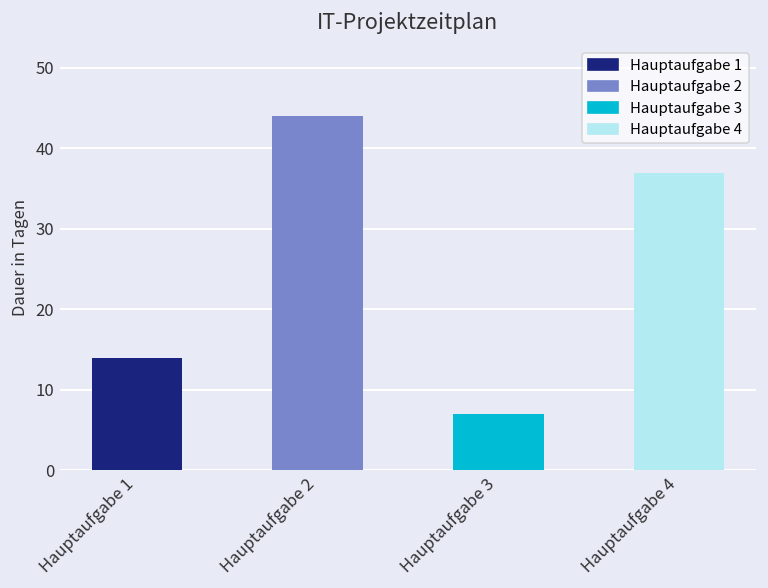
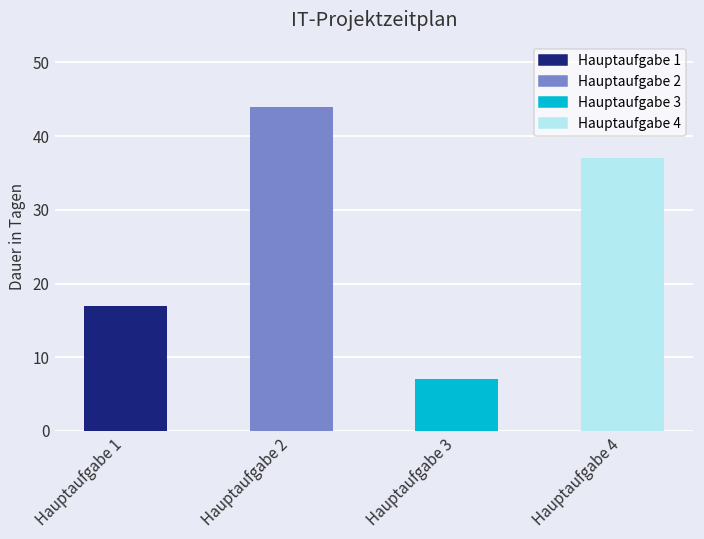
  {
-   "Hauptaufgabe 1": 14,
+   "Hauptaufgabe 1": 17,
    "Hauptaufgabe 2": 44,
    "Hauptaufgabe 3": 7,
    "Hauptaufgabe 4": 37
  }
